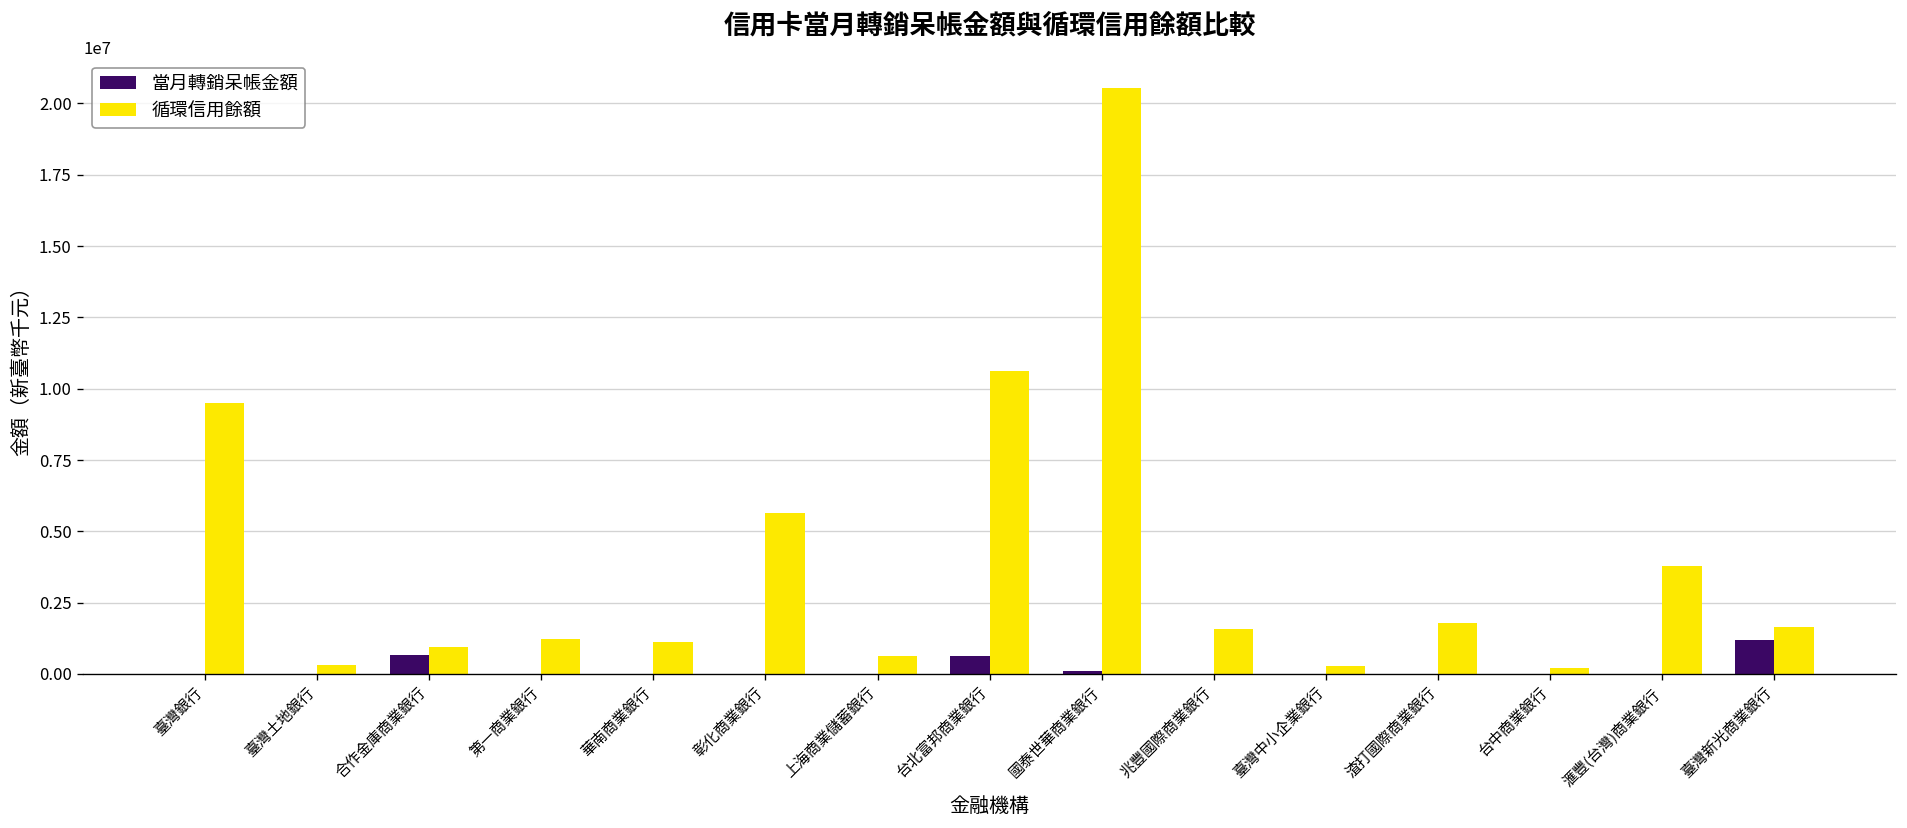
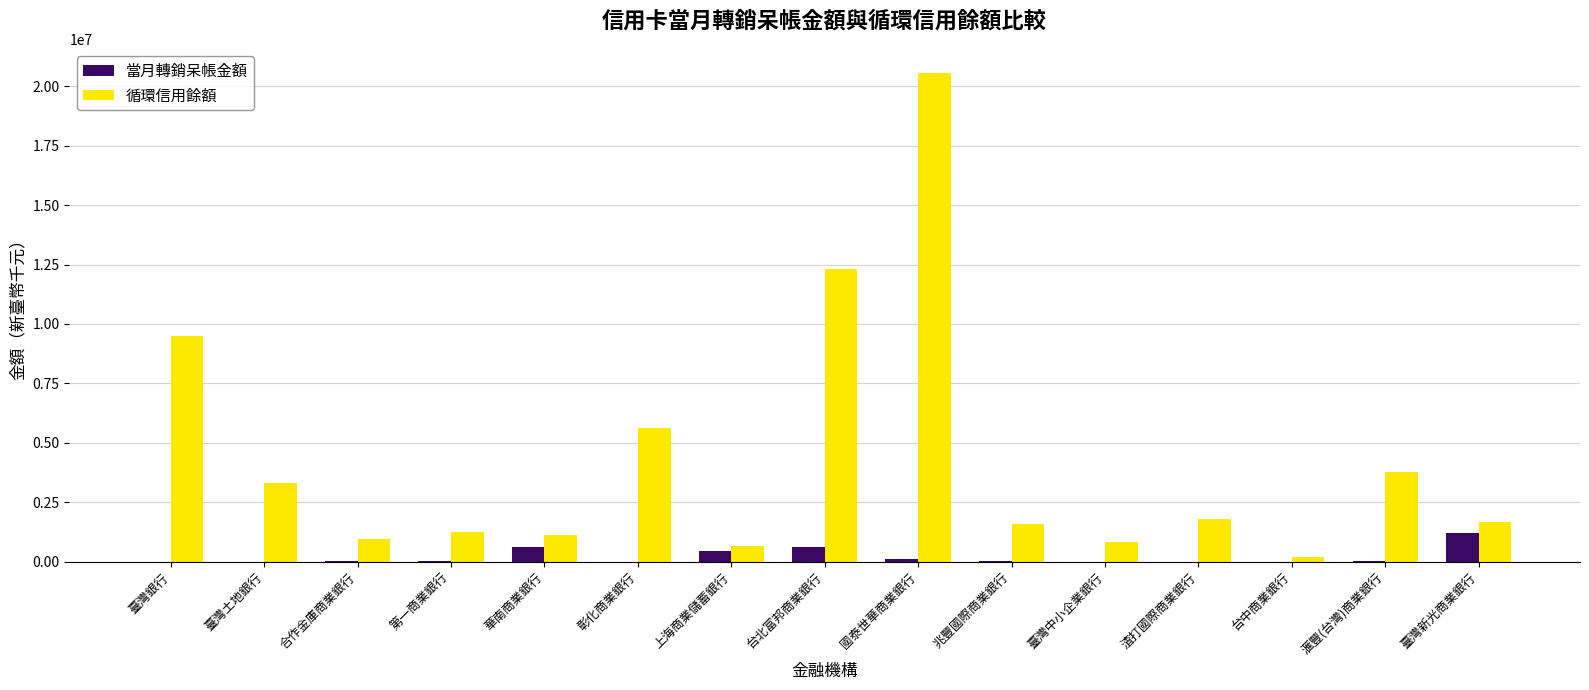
  {
    "當月轉銷呆帳金額": {
-     "合作金庫商業銀行": 700000,
-     "華南商業銀行": 0,
-     "上海商業儲蓄銀行": 0,
+     "合作金庫商業銀行": 0,
+     "華南商業銀行": 600000,
+     "上海商業儲蓄銀行": 400000,
      "台北富邦商業銀行": 600000,
      "國泰世華商業銀行": 100000,
      "臺灣中小企業銀行": 0,
      "臺灣新光商業銀行": 1200000
    },
    "循環信用餘額": {
      "臺灣銀行": 9500000,
-     "臺灣土地銀行": 300000,
+     "臺灣土地銀行": 3300000,
      "合作金庫商業銀行": 1000000,
      "第一商業銀行": 1200000,
      "華南商業銀行": 1100000,
      "彰化商業銀行": 5600000,
      "上海商業儲蓄銀行": 600000,
-     "台北富邦商業銀行": 10600000,
+     "台北富邦商業銀行": 12300000,
      "國泰世華商業銀行": 20500000,
      "兆豐國際商業銀行": 1600000,
-     "臺灣中小企業銀行": 300000,
+     "臺灣中小企業銀行": 800000,
      "渣打國際商業銀行": 1800000,
      "台中商業銀行": 200000,
      "滙豐(台灣)商業銀行": 3800000,
      "臺灣新光商業銀行": 1700000
    }
  }
